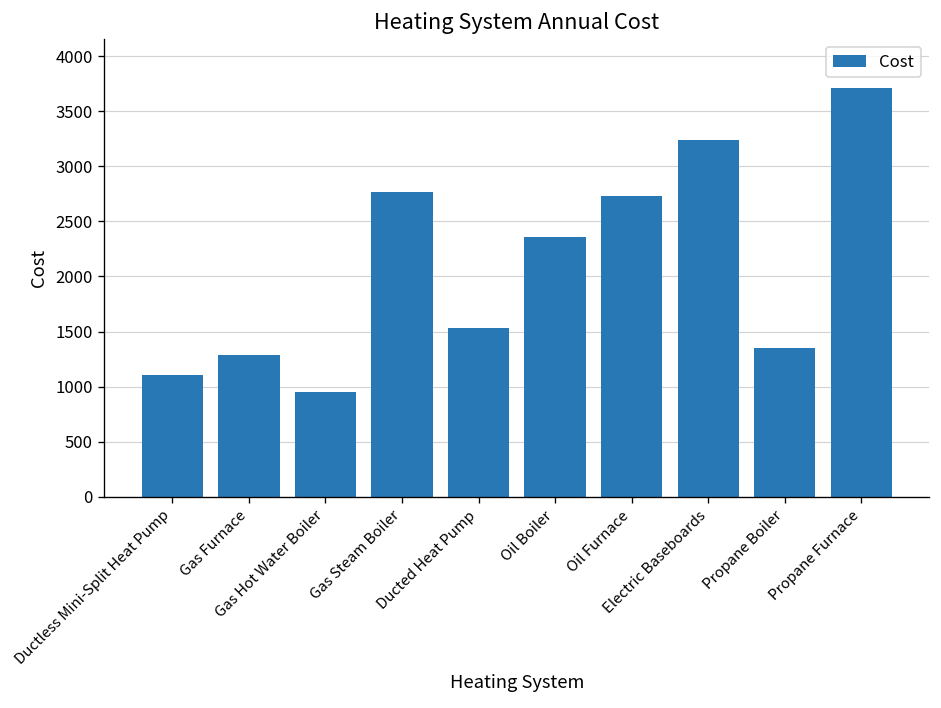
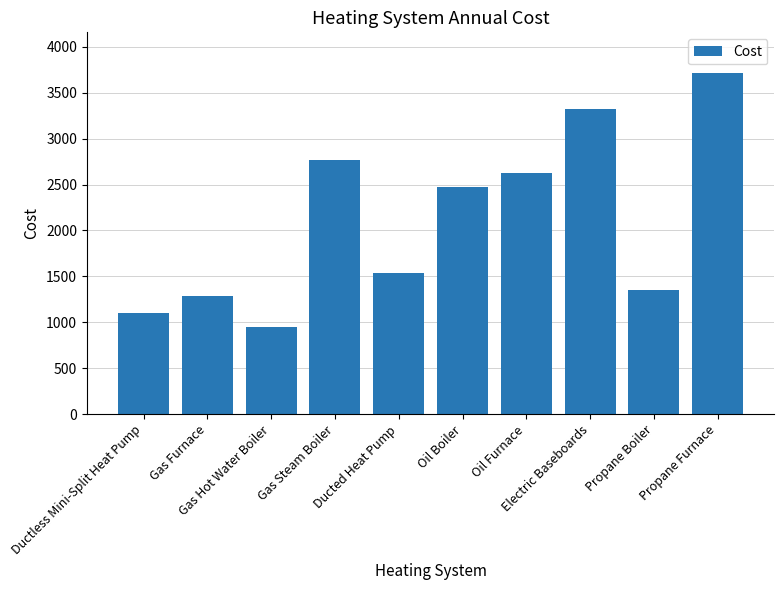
  {
    "Ductless Mini-Split Heat Pump": 1100,
    "Gas Furnace": 1300,
    "Gas Hot Water Boiler": 1000,
    "Gas Steam Boiler": 2800,
    "Ducted Heat Pump": 1500,
-   "Oil Boiler": 2400,
-   "Oil Furnace": 2700,
-   "Electric Baseboards": 3200,
+   "Oil Boiler": 2500,
+   "Oil Furnace": 2600,
+   "Electric Baseboards": 3300,
    "Propane Boiler": 1400,
    "Propane Furnace": 3700
  }
